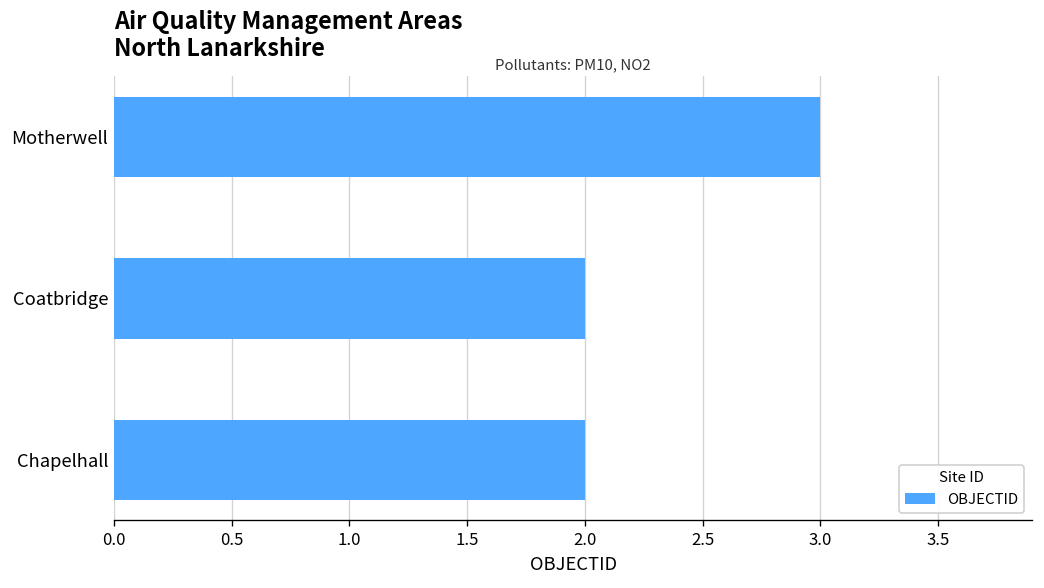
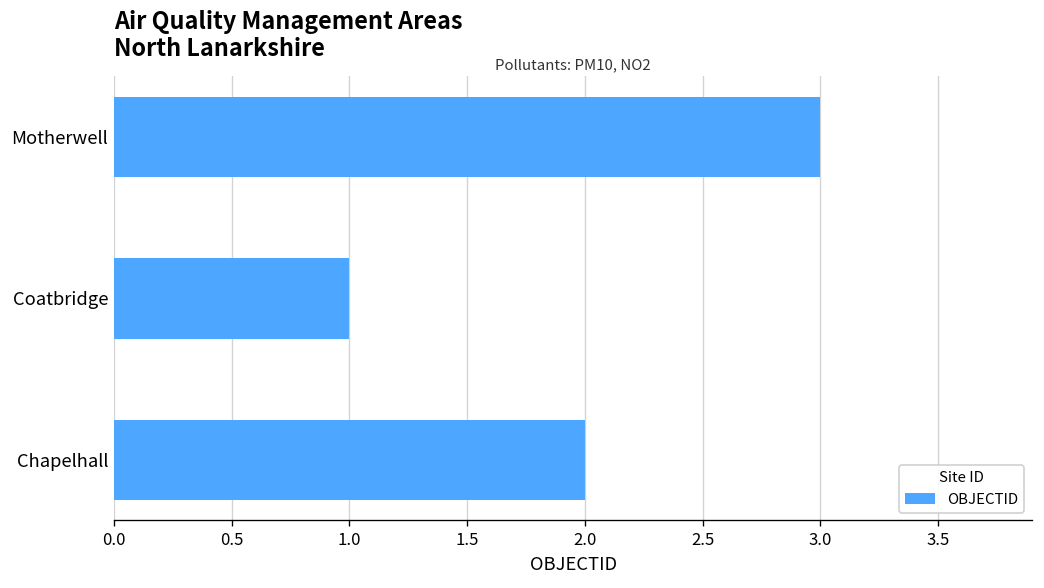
  {
    "Motherwell": 3,
-   "Coatbridge": 2,
+   "Coatbridge": 1,
    "Chapelhall": 2
  }
